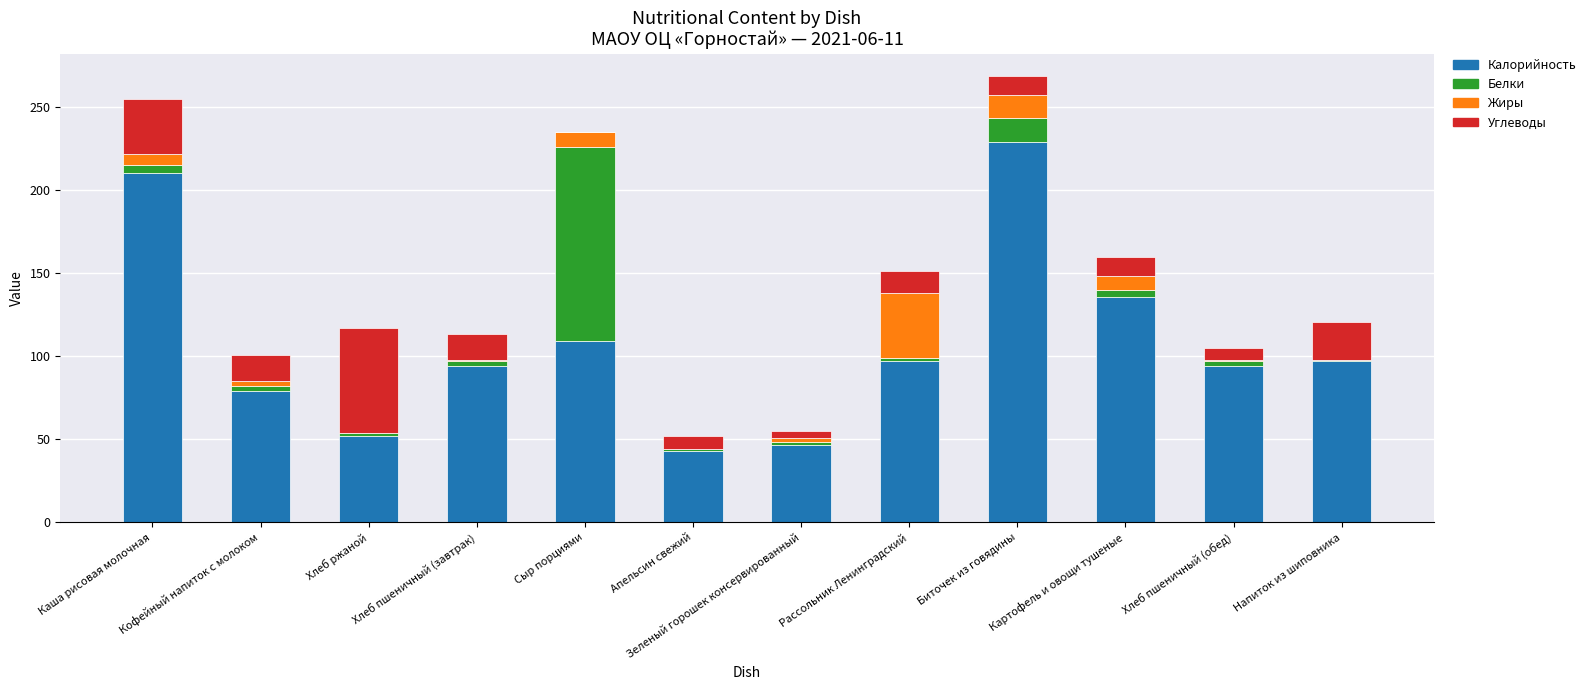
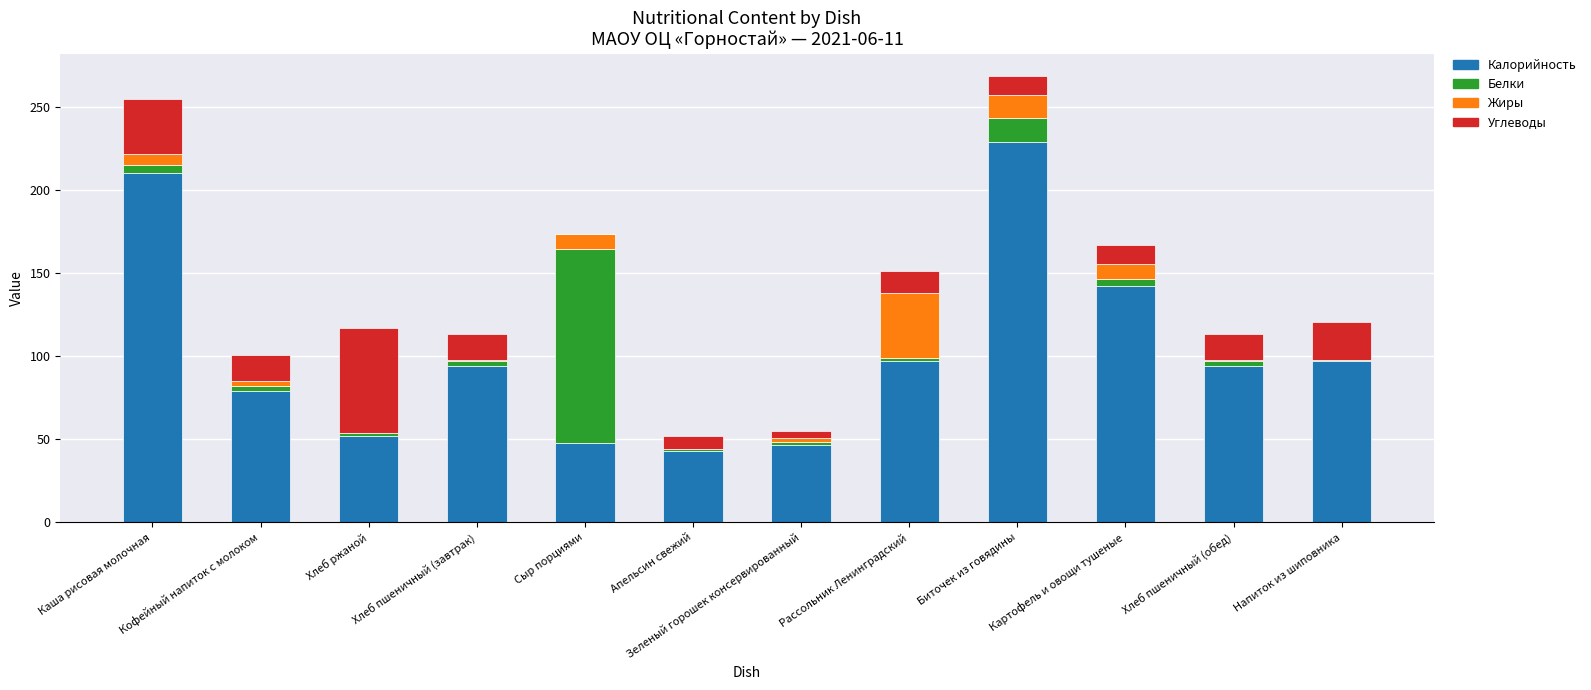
  {
    "Калорийность": {
      "Каша рисовая молочная": 210,
      "Кофейный напиток с молоком": 79,
      "Хлеб ржаной": 52,
      "Хлеб пшеничный (завтрак)": 94,
-     "Сыр порциями": 109,
+     "Сыр порциями": 48,
      "Апельсин свежий": 43,
      "Зеленый горошек консервированный": 47,
      "Рассольник Ленинградский": 97,
      "Биточек из говядины": 229,
-     "Картофель и овощи тушеные": 135,
+     "Картофель и овощи тушеные": 143,
      "Хлеб пшеничный (обед)": 94,
      "Напиток из шиповника": 97
    },
    "Белки": {
      "Каша рисовая молочная": 5,
      "Кофейный напиток с молоком": 3,
      "Хлеб пшеничный (завтрак)": 3,
      "Сыр порциями": 117,
      "Зеленый горошек консервированный": 2,
      "Рассольник Ленинградский": 2,
      "Биточек из говядины": 14,
      "Картофель и овощи тушеные": 4,
      "Хлеб пшеничный (обед)": 3
    },
    "Жиры": {
      "Каша рисовая молочная": 7,
      "Кофейный напиток с молоком": 3,
      "Сыр порциями": 9,
      "Зеленый горошек консервированный": 2,
      "Рассольник Ленинградский": 40,
      "Биточек из говядины": 14,
      "Картофель и овощи тушеные": 9
    },
    "Углеводы": {
      "Каша рисовая молочная": 33,
      "Кофейный напиток с молоком": 16,
      "Хлеб ржаной": 63,
      "Хлеб пшеничный (завтрак)": 16,
      "Сыр порциями": 0,
      "Апельсин свежий": 8,
      "Зеленый горошек консервированный": 4,
      "Рассольник Ленинградский": 13,
      "Биточек из говядины": 11,
      "Картофель и овощи тушеные": 11,
-     "Хлеб пшеничный (обед)": 7,
+     "Хлеб пшеничный (обед)": 16,
      "Напиток из шиповника": 23
    }
  }
